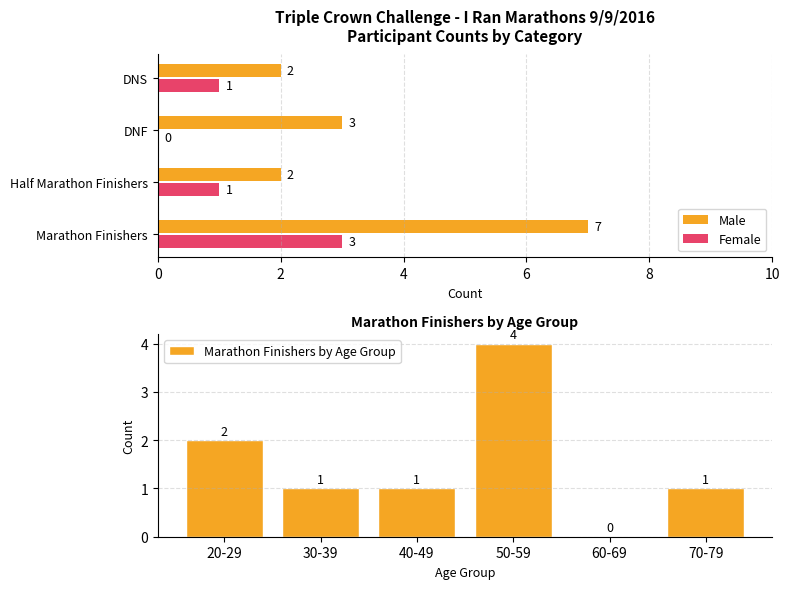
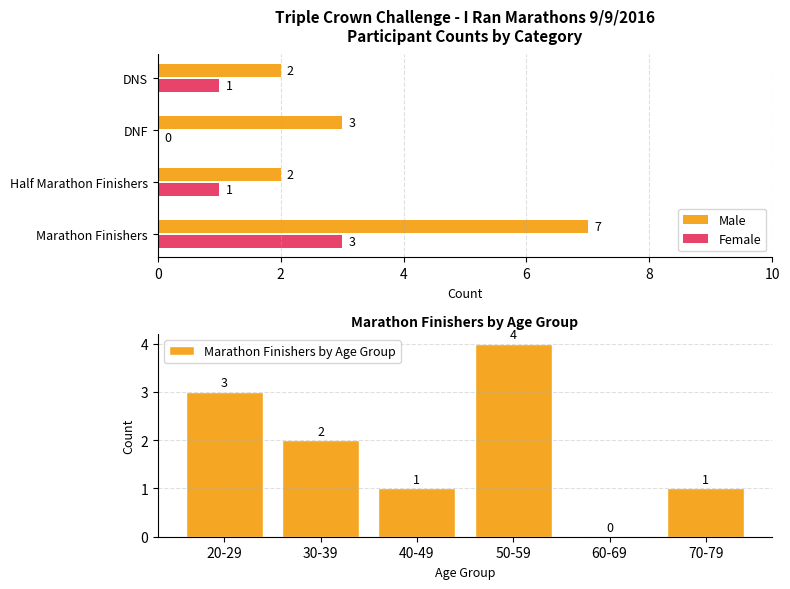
  {
    "Marathon Finishers by Age Group": {
-     "20-29": 2,
-     "30-39": 1,
+     "20-29": 3,
+     "30-39": 2,
      "40-49": 1,
      "50-59": 4,
      "60-69": 0,
      "70-79": 1
    }
  }
